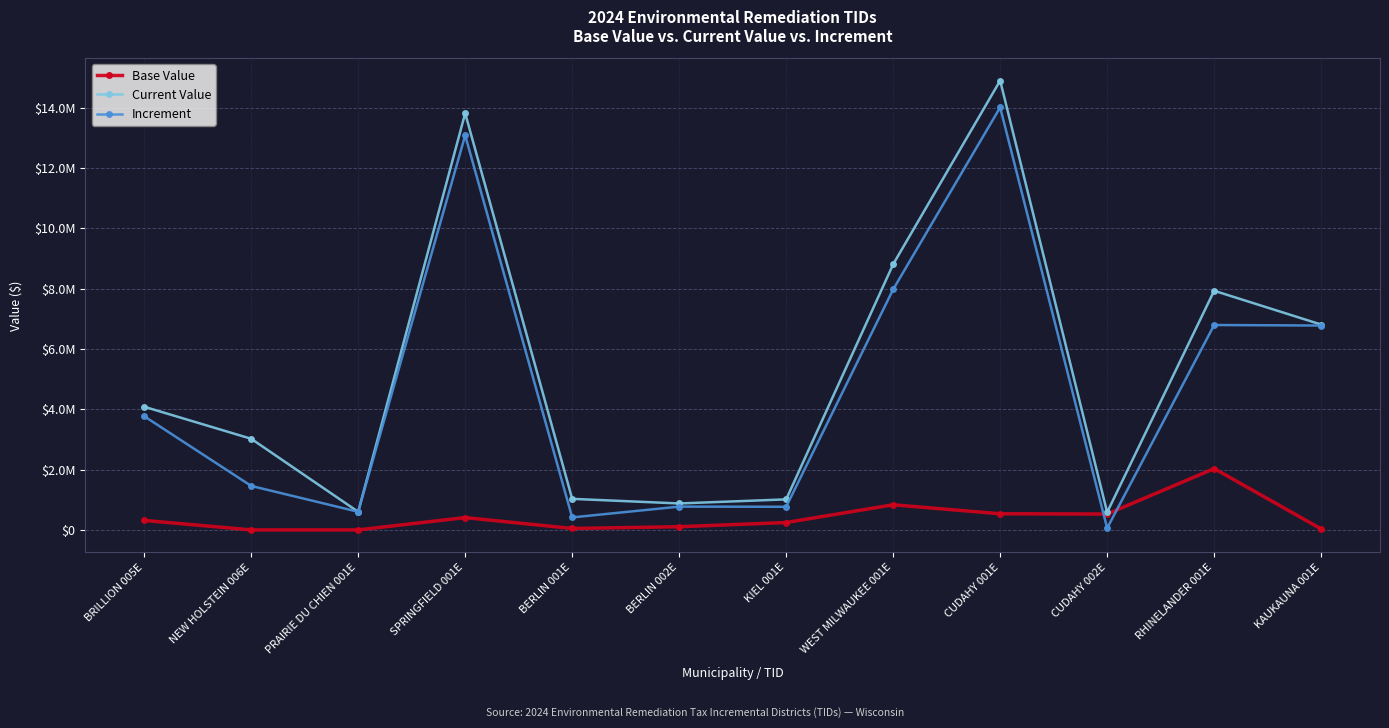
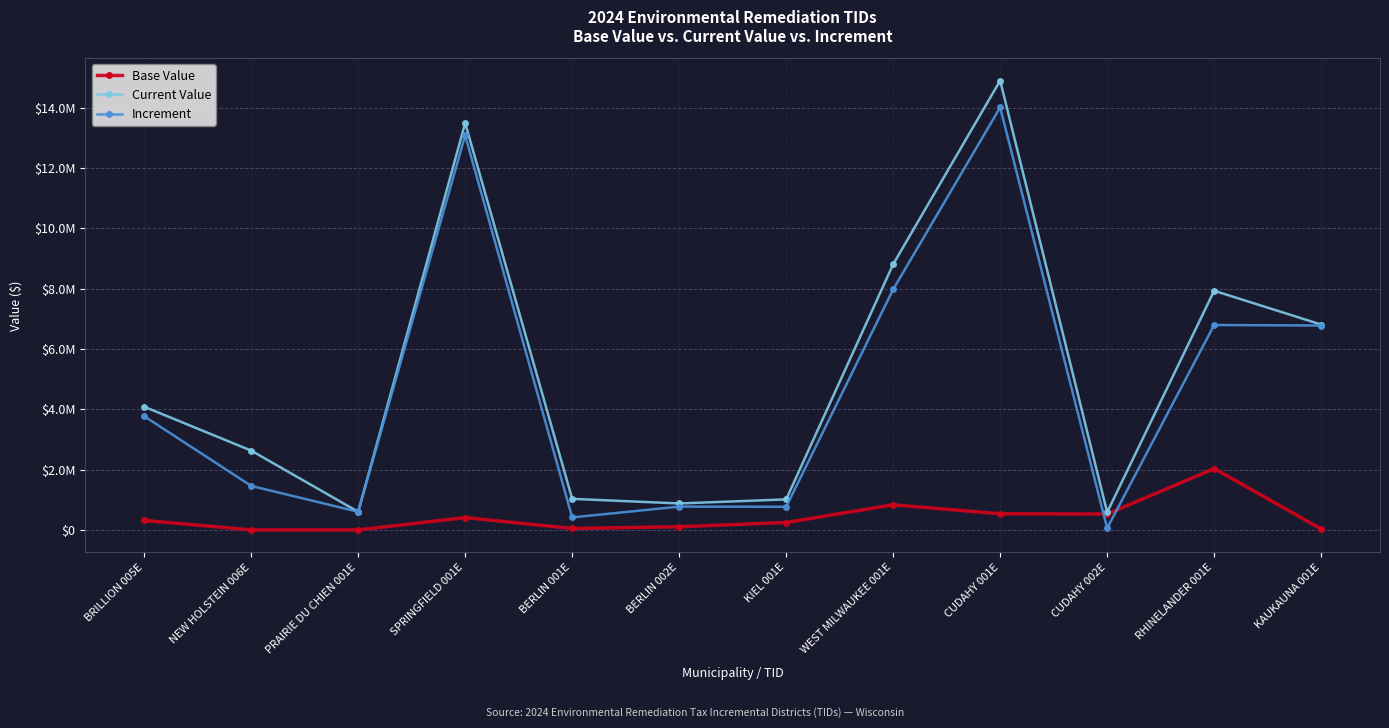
  {
    "Base Value": {
      "BRILLION 005E": "$300000",
      "NEW HOLSTEIN 006E": "$0",
      "PRAIRIE DU CHIEN 001E": "$0",
      "SPRINGFIELD 001E": "$400000",
      "BERLIN 001E": "$0",
      "BERLIN 002E": "$100000",
      "KIEL 001E": "$200000",
      "WEST MILWAUKEE 001E": "$800000",
      "CUDAHY 001E": "$500000",
      "RHINELANDER 001E": "$2000000",
      "KAUKAUNA 001E": "$0"
    },
    "Current Value": {
      "BRILLION 005E": "$4100000",
-     "NEW HOLSTEIN 006E": "$3000000",
-     "SPRINGFIELD 001E": "$13800000",
+     "NEW HOLSTEIN 006E": "$2600000",
+     "SPRINGFIELD 001E": "$13500000",
      "BERLIN 001E": "$1000000",
      "BERLIN 002E": "$900000",
      "KIEL 001E": "$1000000",
      "WEST MILWAUKEE 001E": "$8800000",
      "CUDAHY 001E": "$14900000",
      "RHINELANDER 001E": "$7900000"
    },
    "Increment": {
      "BRILLION 005E": "$3800000",
      "NEW HOLSTEIN 006E": "$1500000",
      "SPRINGFIELD 001E": "$13100000",
      "BERLIN 001E": "$400000",
      "BERLIN 002E": "$800000",
      "KIEL 001E": "$800000",
      "WEST MILWAUKEE 001E": "$8000000",
      "CUDAHY 001E": "$14000000",
      "CUDAHY 002E": "$100000",
      "RHINELANDER 001E": "$6800000"
    }
  }
